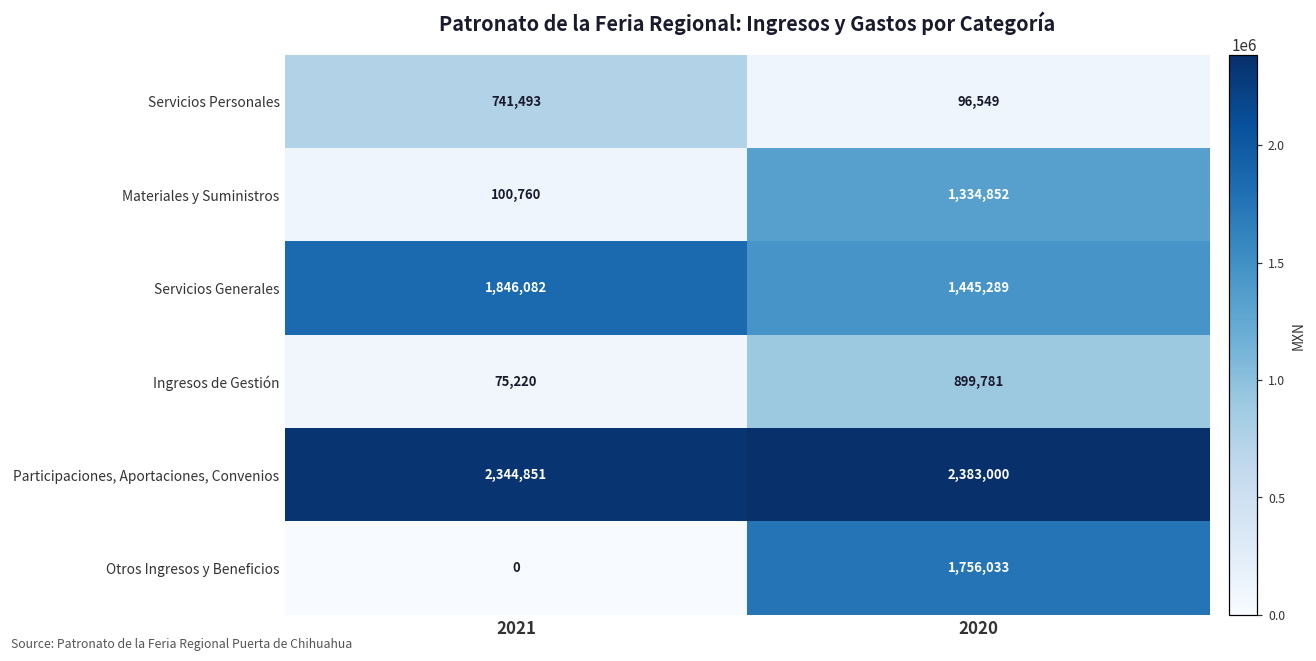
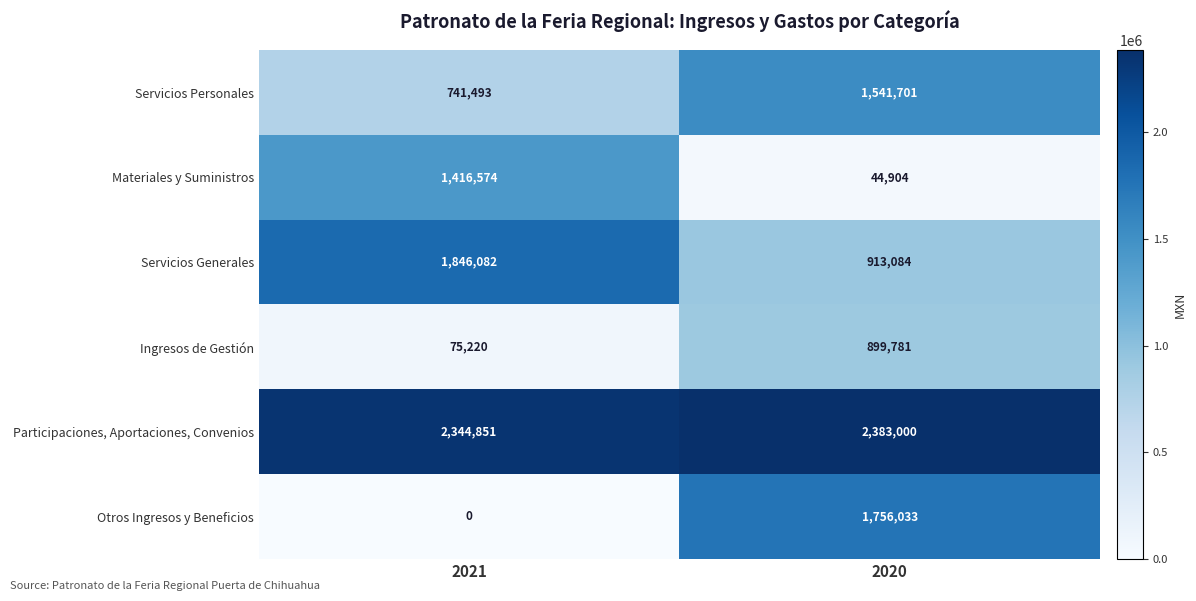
  {
    "Servicios Personales": {
      "2021": "741,493",
-     "2020": "96,549"
+     "2020": "1,541,701"
    },
    "Materiales y Suministros": {
-     "2021": "100,760",
-     "2020": "1,334,852"
+     "2021": "1,416,574",
+     "2020": "44,904"
    },
    "Servicios Generales": {
      "2021": "1,846,082",
-     "2020": "1,445,289"
+     "2020": "913,084"
    },
    "Ingresos de Gestión": {
      "2021": "75,220",
      "2020": "899,781"
    },
    "Participaciones, Aportaciones, Convenios": {
      "2021": "2,344,851",
      "2020": "2,383,000"
    },
    "Otros Ingresos y Beneficios": {
      "2021": "0",
      "2020": "1,756,033"
    }
  }
